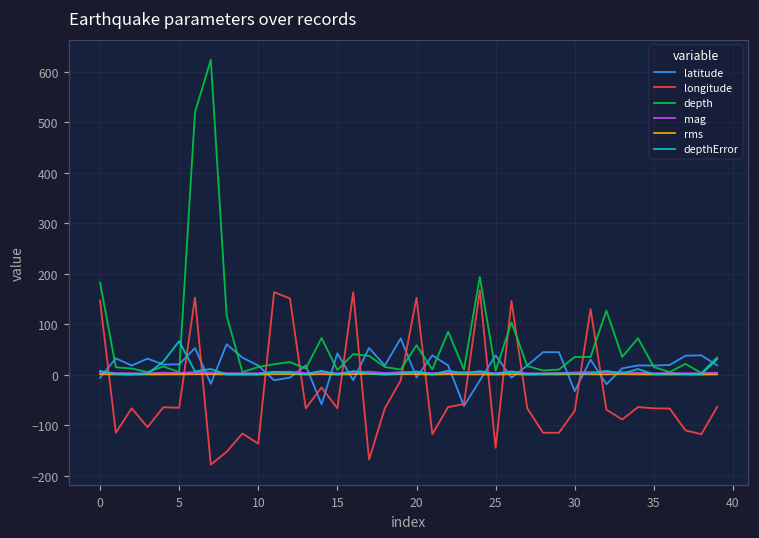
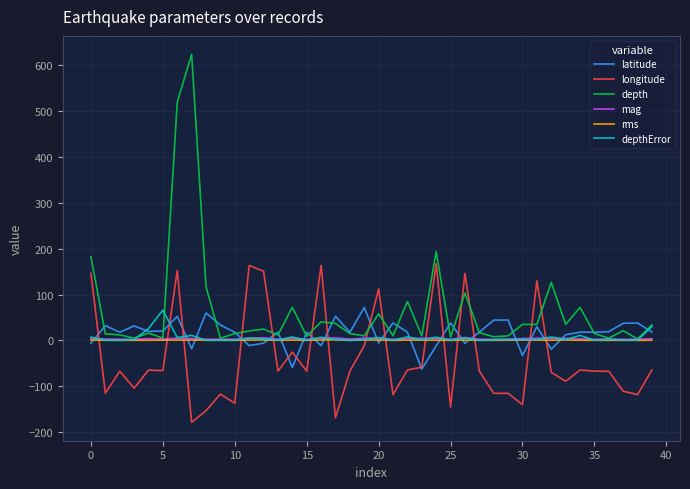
  {
    "latitude": {
      "0": -10,
      "5": 20,
-     "15": 40,
+     "15": 20,
      "20": -10,
      "25": 40,
      "30": -30
    },
    "longitude": {
      "0": 150,
      "5": -70,
      "10": -140,
      "15": -70,
-     "20": 150,
+     "20": 110,
      "25": -150,
-     "30": -70,
+     "30": -140,
      "35": -70
    },
    "depth": {
      "0": 180,
      "15": 10,
      "20": 60,
      "30": 40
    },
    "depthError": {
      "5": 70
    }
  }
